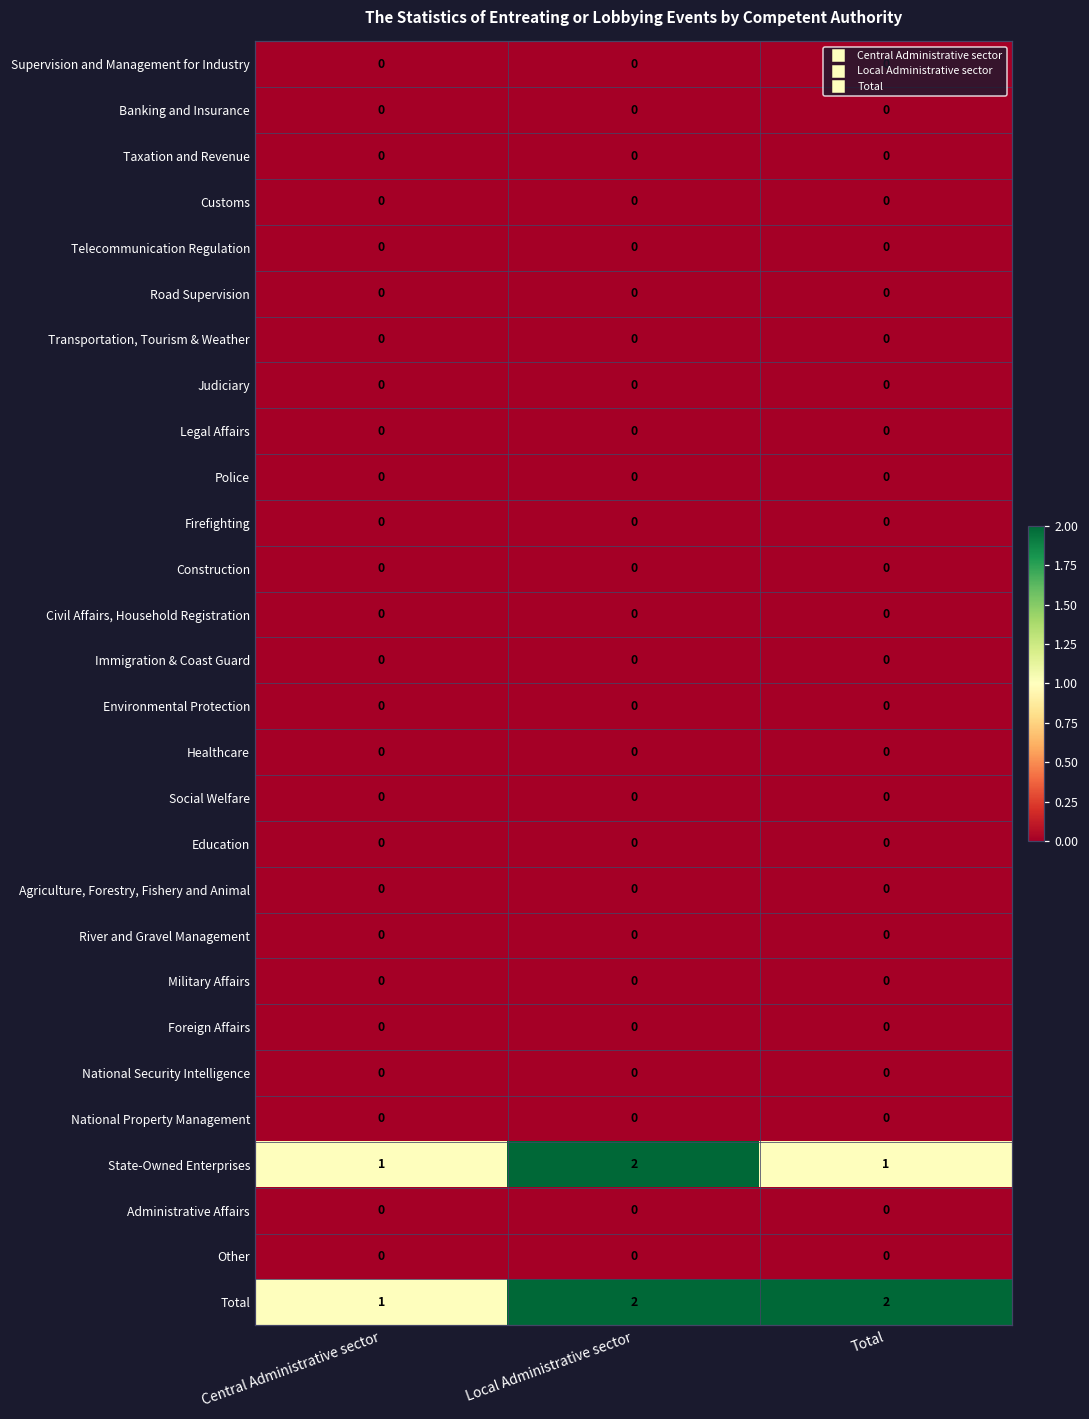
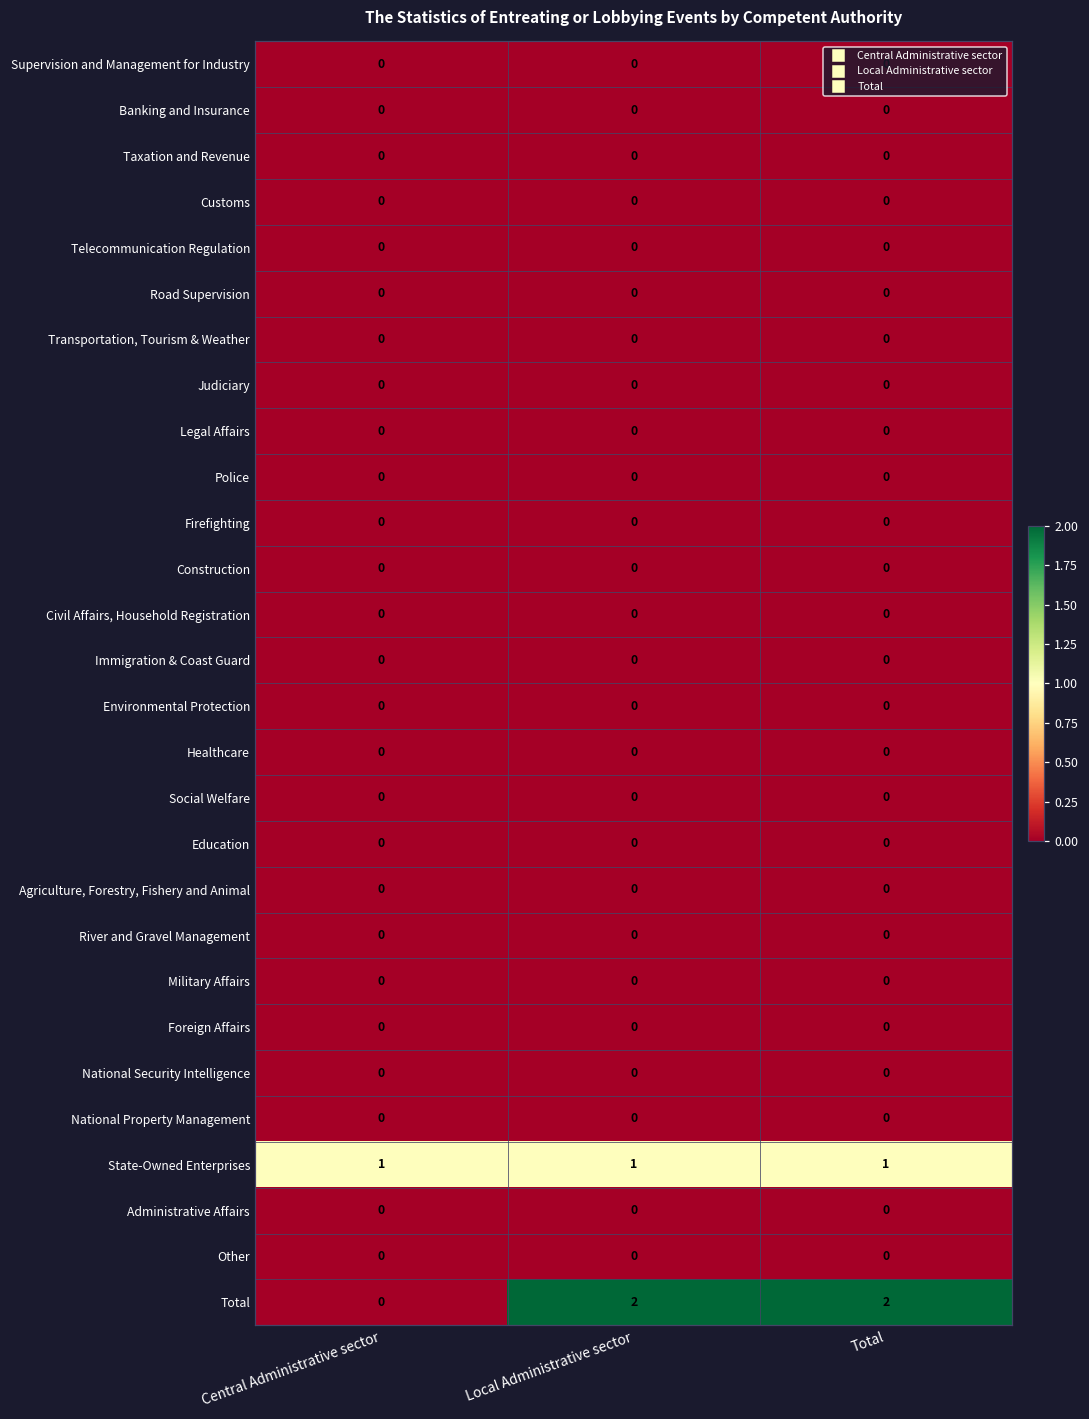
  {
    "Supervision and Management for Industry": {
      "Central Administrative sector": 0,
      "Local Administrative sector": 0
    },
    "Banking and Insurance": {
      "Central Administrative sector": 0,
      "Local Administrative sector": 0,
      "Total": 0
    },
    "Taxation and Revenue": {
      "Central Administrative sector": 0,
      "Local Administrative sector": 0,
      "Total": 0
    },
    "Customs": {
      "Central Administrative sector": 0,
      "Local Administrative sector": 0,
      "Total": 0
    },
    "Telecommunication Regulation": {
      "Central Administrative sector": 0,
      "Local Administrative sector": 0,
      "Total": 0
    },
    "Road Supervision": {
      "Central Administrative sector": 0,
      "Local Administrative sector": 0,
      "Total": 0
    },
    "Transportation, Tourism & Weather": {
      "Central Administrative sector": 0,
      "Local Administrative sector": 0,
      "Total": 0
    },
    "Judiciary": {
      "Central Administrative sector": 0,
      "Local Administrative sector": 0,
      "Total": 0
    },
    "Legal Affairs": {
      "Central Administrative sector": 0,
      "Local Administrative sector": 0,
      "Total": 0
    },
    "Police": {
      "Central Administrative sector": 0,
      "Local Administrative sector": 0,
      "Total": 0
    },
    "Firefighting": {
      "Central Administrative sector": 0,
      "Local Administrative sector": 0,
      "Total": 0
    },
    "Construction": {
      "Central Administrative sector": 0,
      "Local Administrative sector": 0,
      "Total": 0
    },
    "Civil Affairs, Household Registration": {
      "Central Administrative sector": 0,
      "Local Administrative sector": 0,
      "Total": 0
    },
    "Immigration & Coast Guard": {
      "Central Administrative sector": 0,
      "Local Administrative sector": 0,
      "Total": 0
    },
    "Environmental Protection": {
      "Central Administrative sector": 0,
      "Local Administrative sector": 0,
      "Total": 0
    },
    "Healthcare": {
      "Central Administrative sector": 0,
      "Local Administrative sector": 0,
      "Total": 0
    },
    "Social Welfare": {
      "Central Administrative sector": 0,
      "Local Administrative sector": 0,
      "Total": 0
    },
    "Education": {
      "Central Administrative sector": 0,
      "Local Administrative sector": 0,
      "Total": 0
    },
    "Agriculture, Forestry, Fishery and Animal": {
      "Central Administrative sector": 0,
      "Local Administrative sector": 0,
      "Total": 0
    },
    "River and Gravel Management": {
      "Central Administrative sector": 0,
      "Local Administrative sector": 0,
      "Total": 0
    },
    "Military Affairs": {
      "Central Administrative sector": 0,
      "Local Administrative sector": 0,
      "Total": 0
    },
    "Foreign Affairs": {
      "Central Administrative sector": 0,
      "Local Administrative sector": 0,
      "Total": 0
    },
    "National Security Intelligence": {
      "Central Administrative sector": 0,
      "Local Administrative sector": 0,
      "Total": 0
    },
    "National Property Management": {
      "Central Administrative sector": 0,
      "Local Administrative sector": 0,
      "Total": 0
    },
    "State-Owned Enterprises": {
      "Central Administrative sector": 1,
-     "Local Administrative sector": 2,
+     "Local Administrative sector": 1,
      "Total": 1
    },
    "Administrative Affairs": {
      "Central Administrative sector": 0,
      "Local Administrative sector": 0,
      "Total": 0
    },
    "Other": {
      "Central Administrative sector": 0,
      "Local Administrative sector": 0,
      "Total": 0
    },
    "Total": {
-     "Central Administrative sector": 1,
+     "Central Administrative sector": 0,
      "Local Administrative sector": 2,
      "Total": 2
    }
  }
